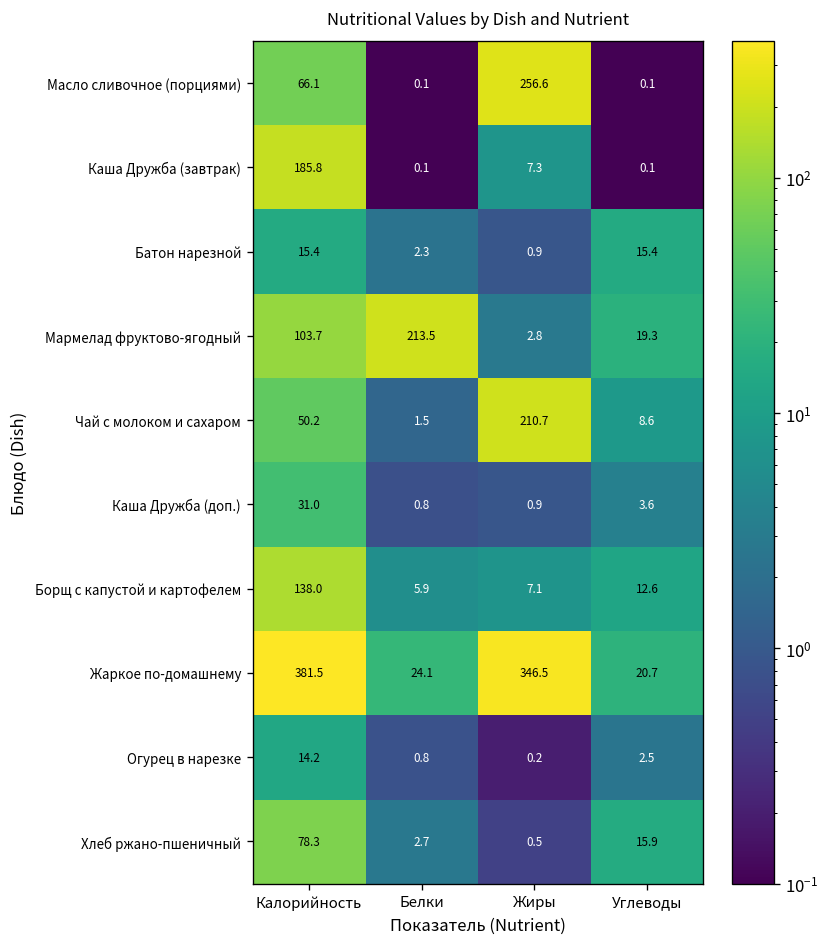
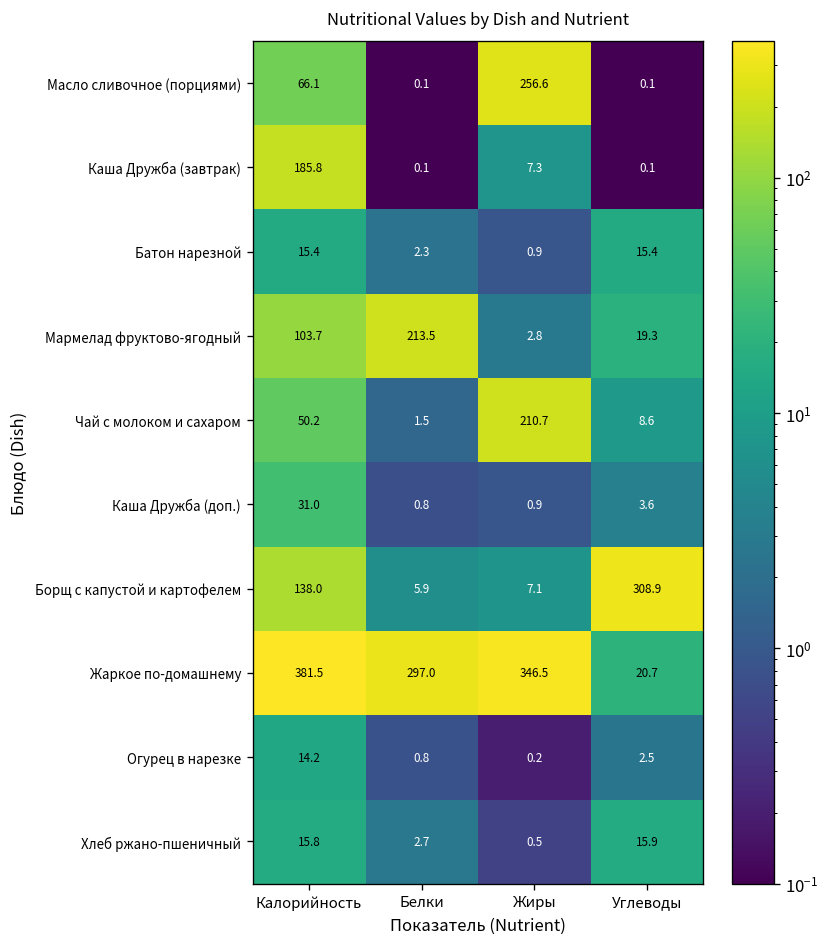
  {
    "Масло сливочное (порциями)": {
      "Калорийность": 66.1,
      "Белки": 0.1,
      "Жиры": 256.6,
      "Углеводы": 0.1
    },
    "Каша Дружба (завтрак)": {
      "Калорийность": 185.8,
      "Белки": 0.1,
      "Жиры": 7.3,
      "Углеводы": 0.1
    },
    "Батон нарезной": {
      "Калорийность": 15.4,
      "Белки": 2.3,
      "Жиры": 0.9,
      "Углеводы": 15.4
    },
    "Мармелад фруктово-ягодный": {
      "Калорийность": 103.7,
      "Белки": 213.5,
      "Жиры": 2.8,
      "Углеводы": 19.3
    },
    "Чай с молоком и сахаром": {
      "Калорийность": 50.2,
      "Белки": 1.5,
      "Жиры": 210.7,
      "Углеводы": 8.6
    },
    "Каша Дружба (доп.)": {
      "Калорийность": 31.0,
      "Белки": 0.8,
      "Жиры": 0.9,
      "Углеводы": 3.6
    },
    "Борщ с капустой и картофелем": {
      "Калорийность": 138.0,
      "Белки": 5.9,
      "Жиры": 7.1,
-     "Углеводы": 12.6
+     "Углеводы": 308.9
    },
    "Жаркое по-домашнему": {
      "Калорийность": 381.5,
-     "Белки": 24.1,
+     "Белки": 297.0,
      "Жиры": 346.5,
      "Углеводы": 20.7
    },
    "Огурец в нарезке": {
      "Калорийность": 14.2,
      "Белки": 0.8,
      "Жиры": 0.2,
      "Углеводы": 2.5
    },
    "Хлеб ржано-пшеничный": {
-     "Калорийность": 78.3,
+     "Калорийность": 15.8,
      "Белки": 2.7,
      "Жиры": 0.5,
      "Углеводы": 15.9
    }
  }
